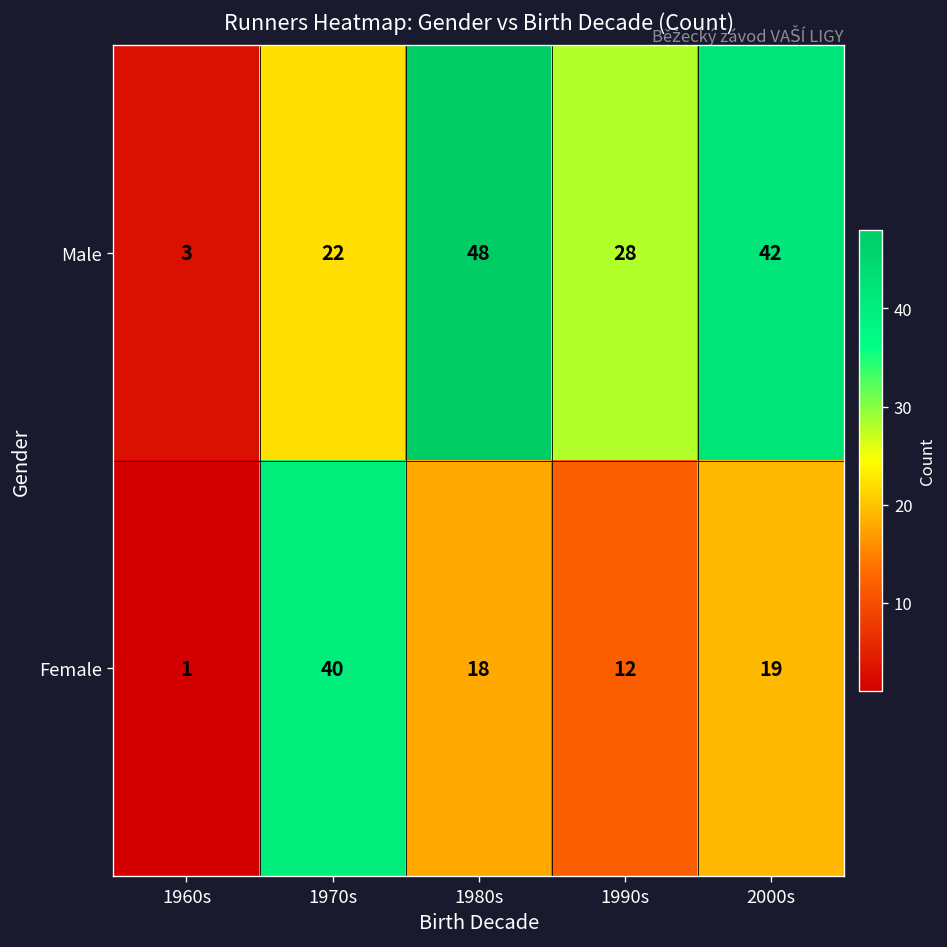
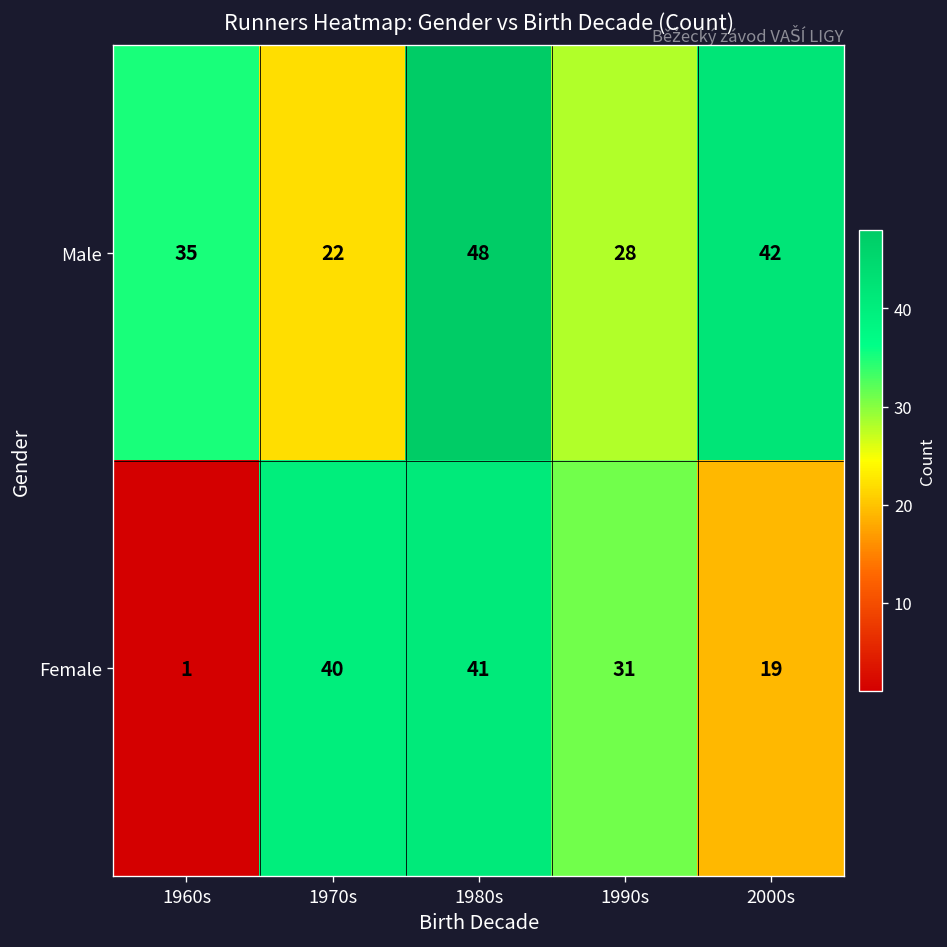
  {
    "Male": {
-     "1960s": 3,
+     "1960s": 35,
      "1970s": 22,
      "1980s": 48,
      "1990s": 28,
      "2000s": 42
    },
    "Female": {
      "1960s": 1,
      "1970s": 40,
-     "1980s": 18,
-     "1990s": 12,
+     "1980s": 41,
+     "1990s": 31,
      "2000s": 19
    }
  }
